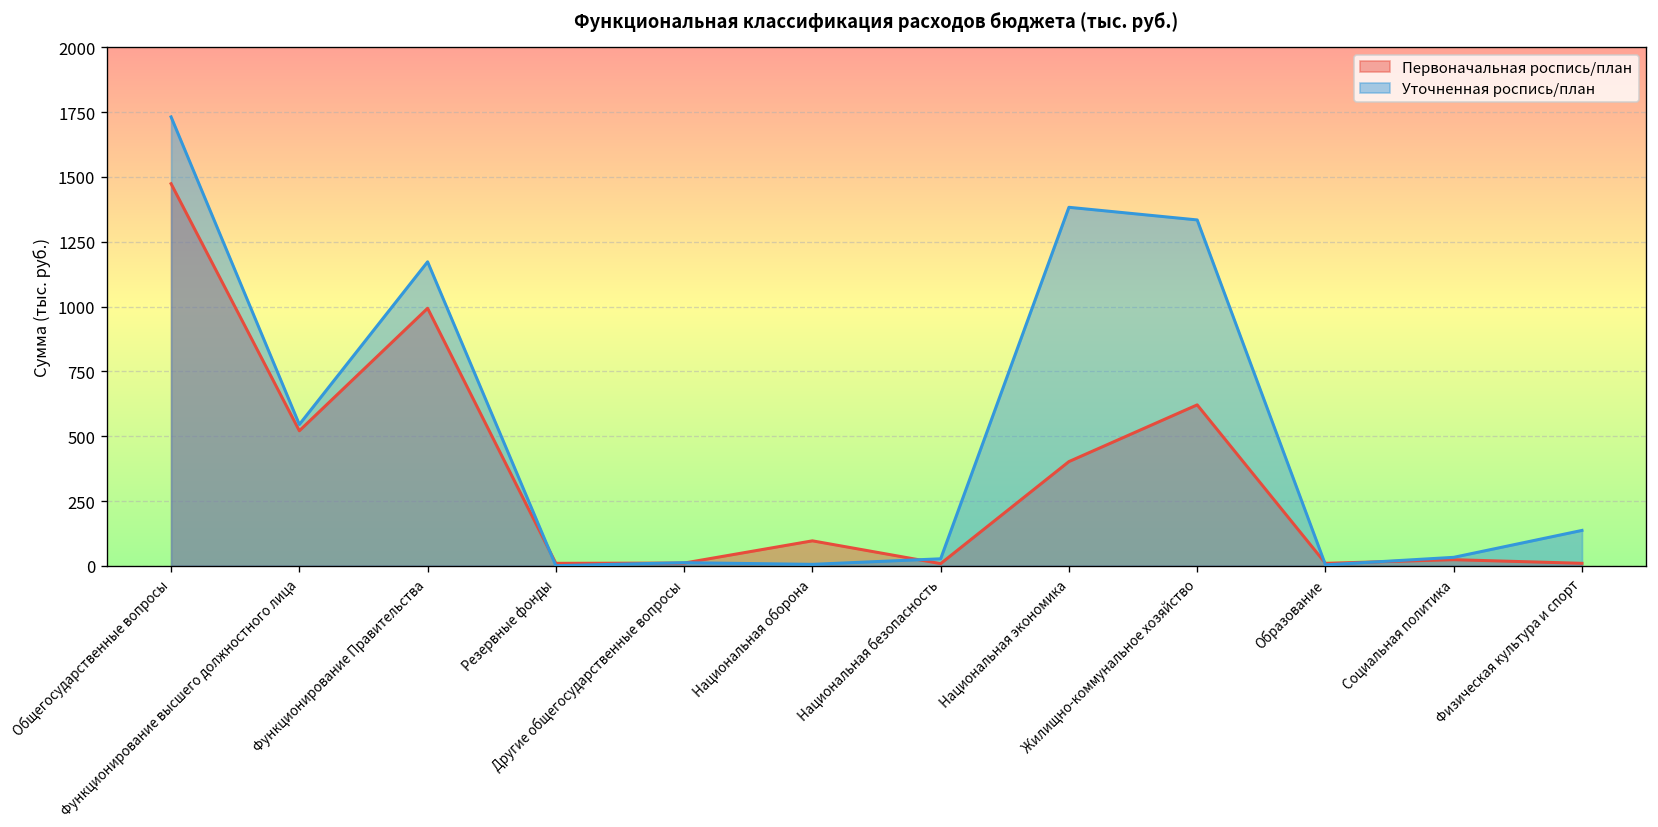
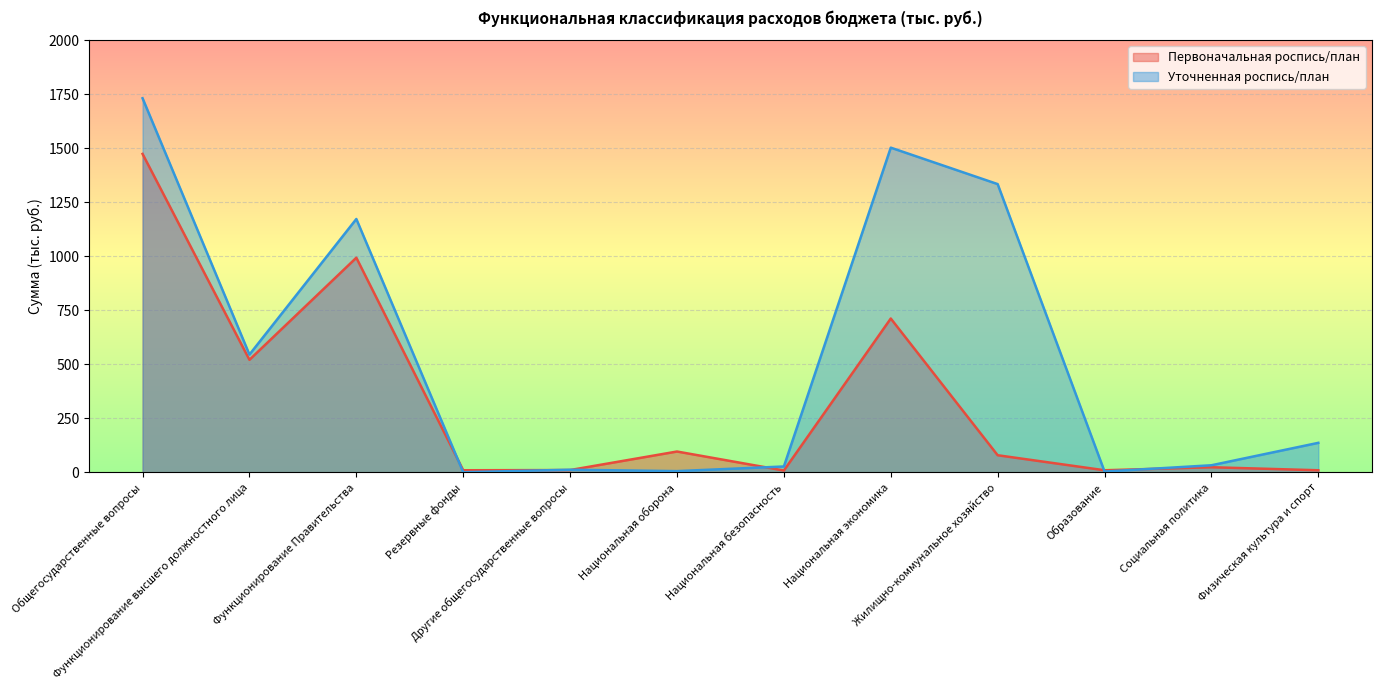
  {
    "Первоначальная роспись/план": {
      "Общегосударственные вопросы": 1470,
      "Функционирование высшего должностного лица": 520,
      "Функционирование Правительства": 990,
      "Национальная оборона": 100,
      "Национальная безопасность": 10,
-     "Национальная экономика": 400,
-     "Жилищно-коммунальное хозяйство": 620,
+     "Национальная экономика": 710,
+     "Жилищно-коммунальное хозяйство": 80,
      "Физическая культура и спорт": 10
    },
    "Уточненная роспись/план": {
      "Общегосударственные вопросы": 1730,
      "Функционирование высшего должностного лица": 550,
      "Функционирование Правительства": 1170,
      "Национальная оборона": 10,
      "Национальная безопасность": 30,
-     "Национальная экономика": 1380,
+     "Национальная экономика": 1500,
      "Жилищно-коммунальное хозяйство": 1330,
      "Физическая культура и спорт": 140
    }
  }
